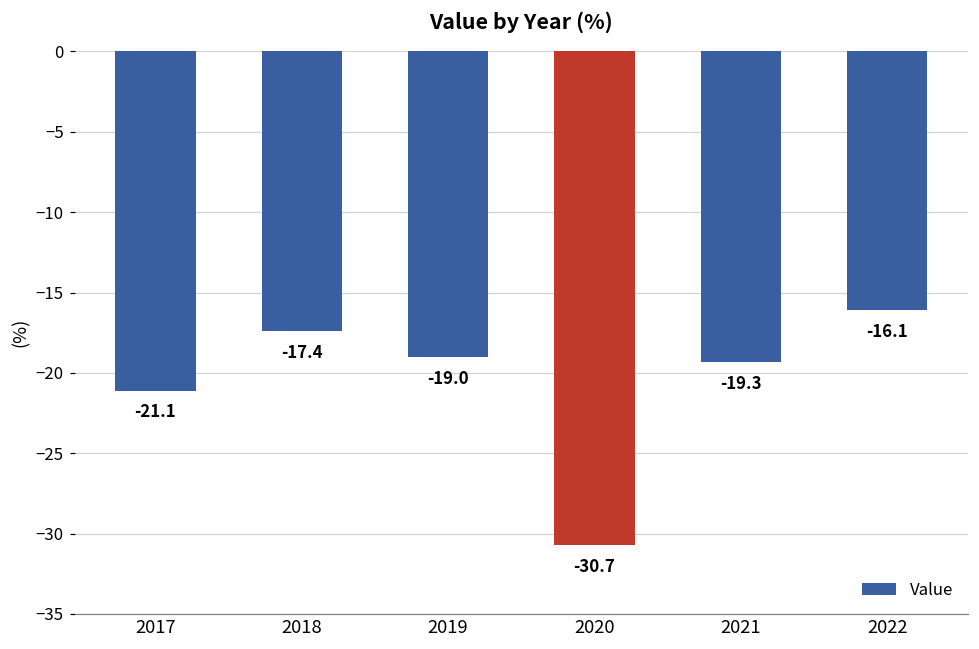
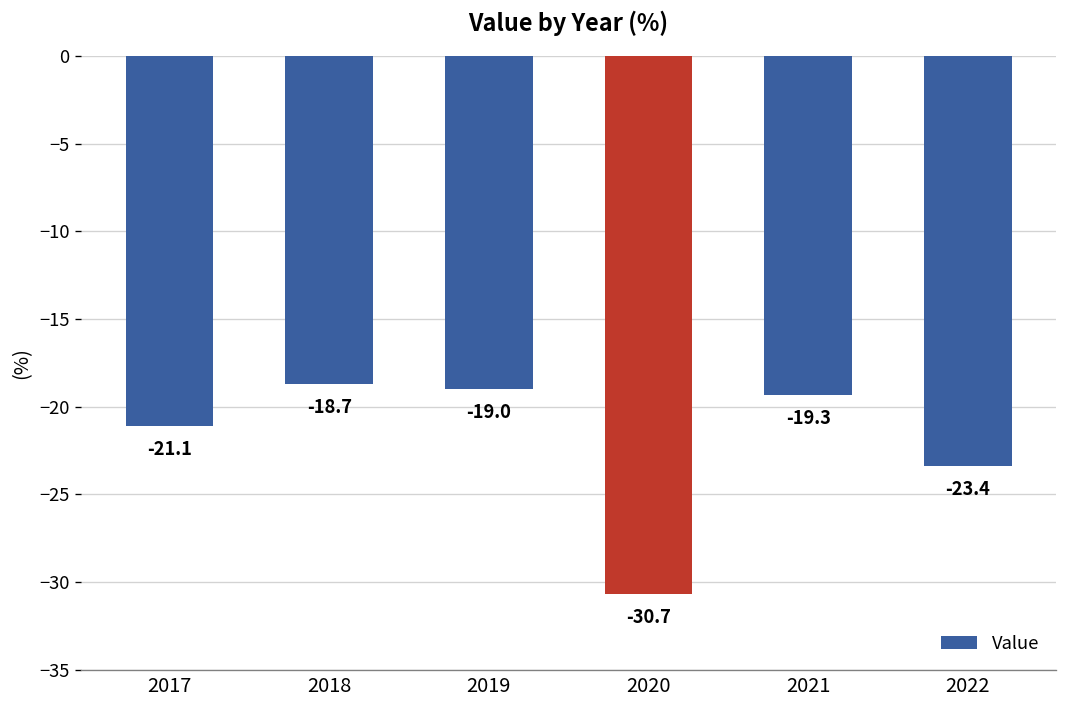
  {
    "2017": -21.1,
-   "2018": -17.4,
+   "2018": -18.7,
    "2019": -19.0,
    "2020": -30.7,
    "2021": -19.3,
-   "2022": -16.1
+   "2022": -23.4
  }
